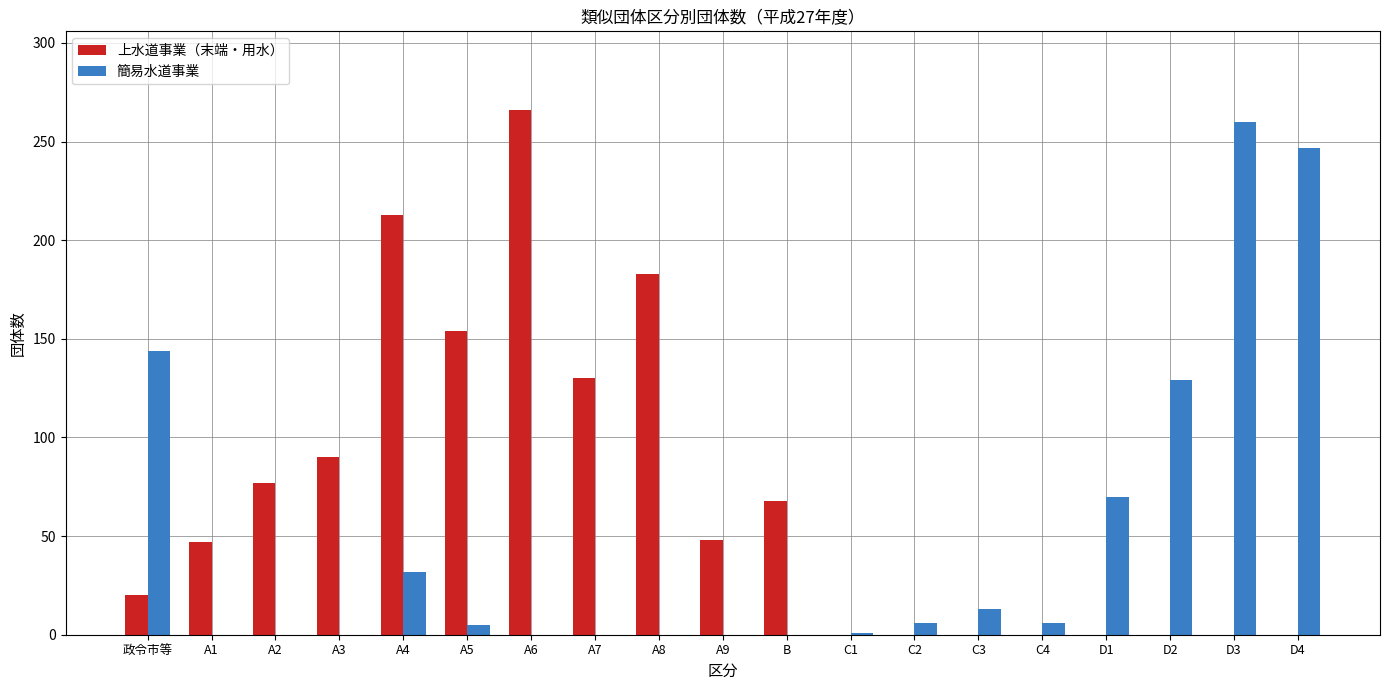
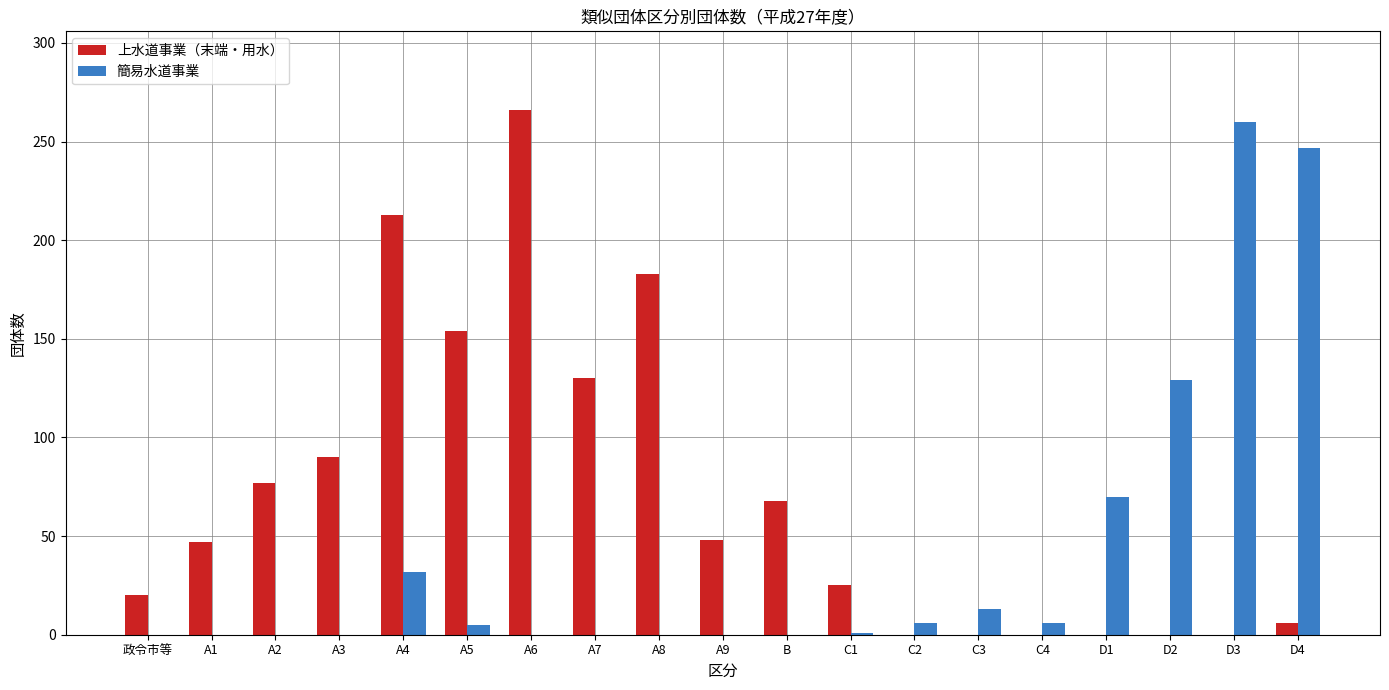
  {
    "上水道事業（末端・用水）": {
      "政令市等": 20,
      "A1": 47,
      "A2": 77,
      "A3": 90,
      "A4": 213,
      "A5": 154,
      "A6": 266,
      "A7": 130,
      "A8": 183,
      "A9": 48,
      "B": 68,
-     "C1": 0,
+     "C1": 25,
      "C2": 0,
      "C3": 0,
      "C4": 0,
      "D1": 0,
      "D2": 0,
      "D3": 0,
-     "D4": 0
+     "D4": 6
    },
    "簡易水道事業": {
-     "政令市等": 144,
+     "政令市等": 0,
      "A1": 0,
      "A2": 0,
      "A3": 0,
      "A4": 32,
      "A5": 5,
      "A6": 0,
      "A7": 0,
      "A8": 0,
      "A9": 0,
      "B": 0,
      "C2": 6,
      "C3": 13,
      "C4": 6,
      "D1": 70,
      "D2": 129,
      "D3": 260,
      "D4": 247
    }
  }
